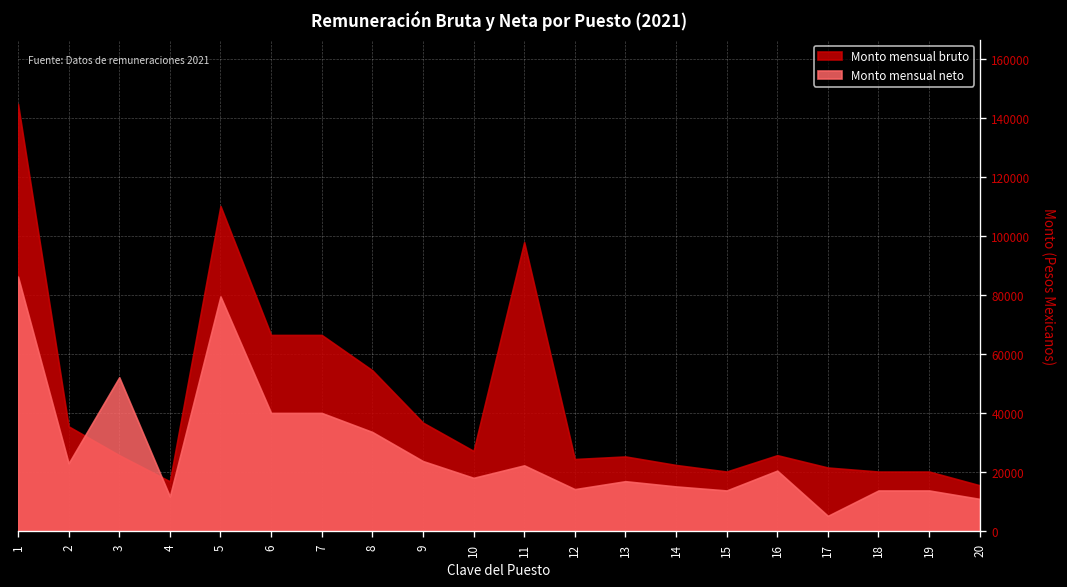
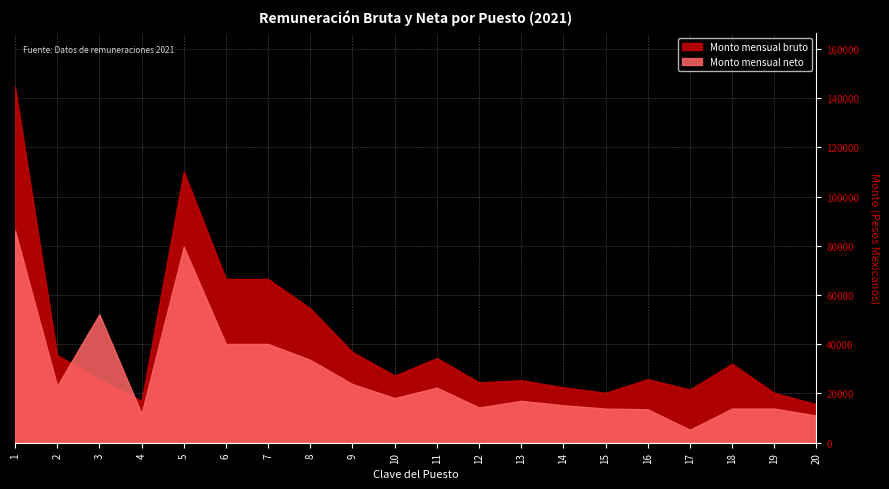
  {
    "Monto mensual bruto": {
      "1": 145000,
      "2": 36000,
      "3": 26000,
      "4": 17000,
      "5": 110000,
      "6": 67000,
      "7": 67000,
      "8": 55000,
      "9": 37000,
      "10": 27000,
-     "11": 98000,
+     "11": 34000,
      "12": 25000,
      "13": 25000,
      "14": 23000,
      "15": 20000,
      "16": 26000,
      "17": 22000,
-     "18": 20000,
+     "18": 32000,
      "19": 20000,
      "20": 16000
    },
    "Monto mensual neto": {
      "1": 86000,
      "2": 23000,
      "3": 52000,
      "4": 12000,
      "5": 80000,
      "6": 40000,
      "7": 40000,
      "8": 34000,
      "9": 24000,
      "10": 18000,
      "11": 22000,
      "12": 14000,
      "13": 17000,
      "14": 15000,
      "15": 14000,
-     "16": 21000,
+     "16": 14000,
      "17": 5000,
      "18": 14000,
      "19": 14000,
      "20": 11000
    }
  }
